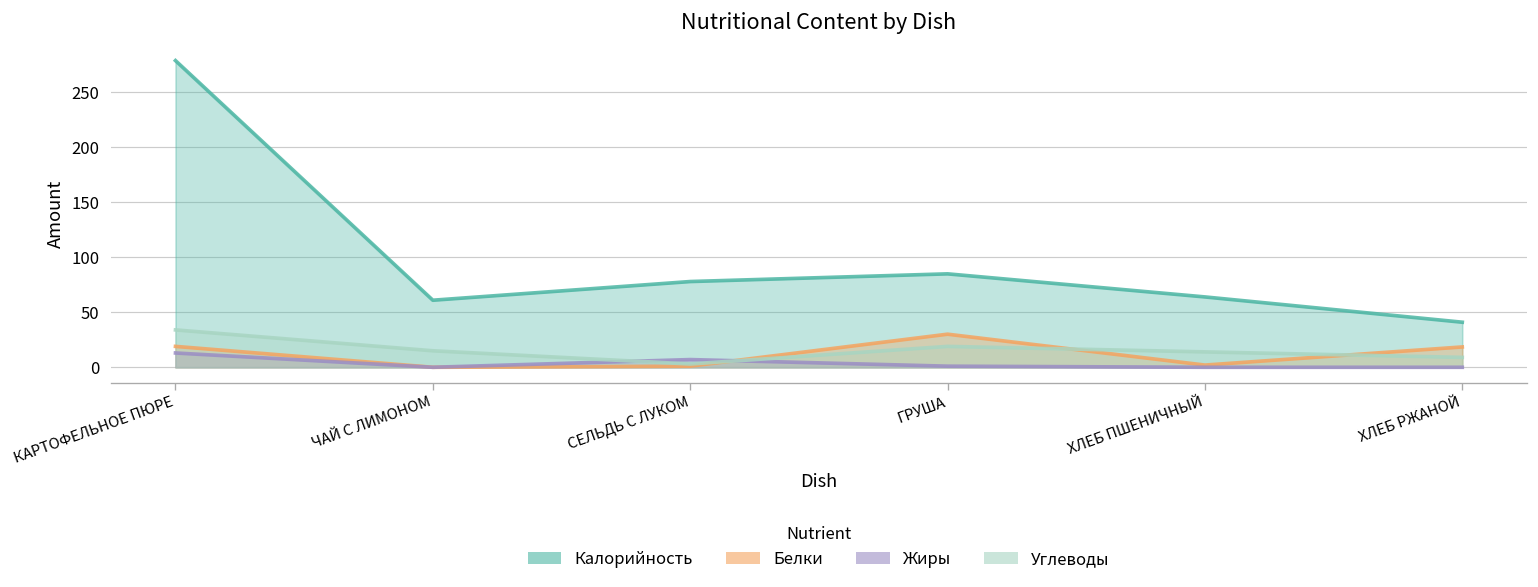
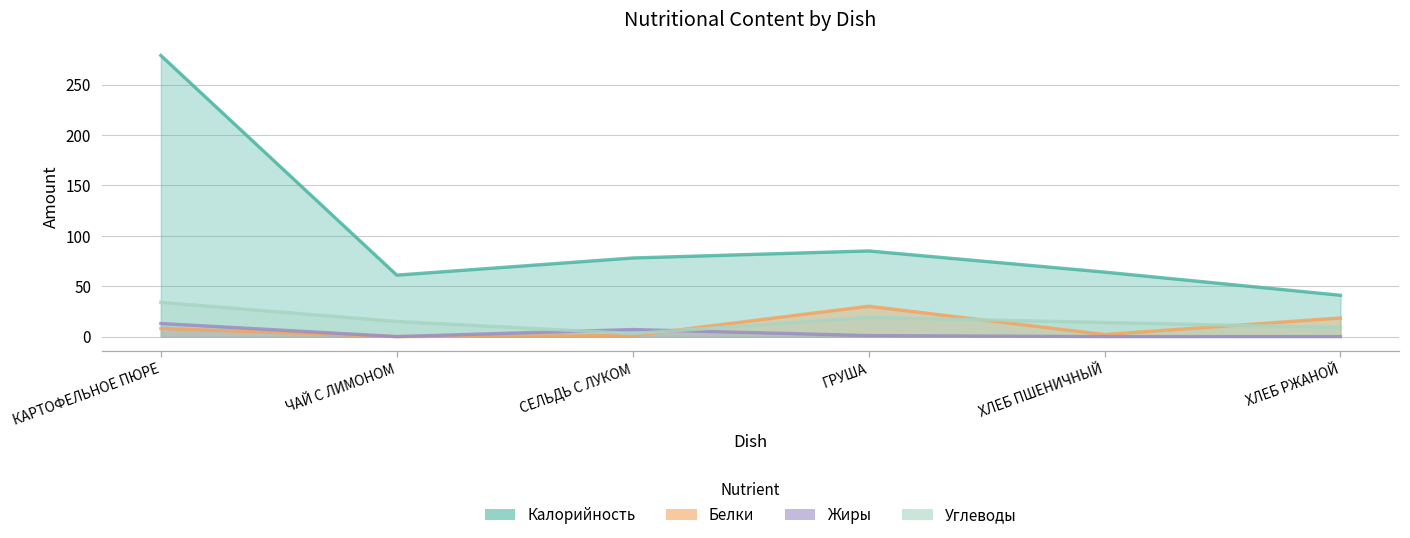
  {
    "Белки": {
-     "КАРТОФЕЛЬНОЕ ПЮРЕ": 20,
+     "КАРТОФЕЛЬНОЕ ПЮРЕ": 10,
      "ГРУША": 30,
      "ХЛЕБ РЖАНОЙ": 20
    }
  }
